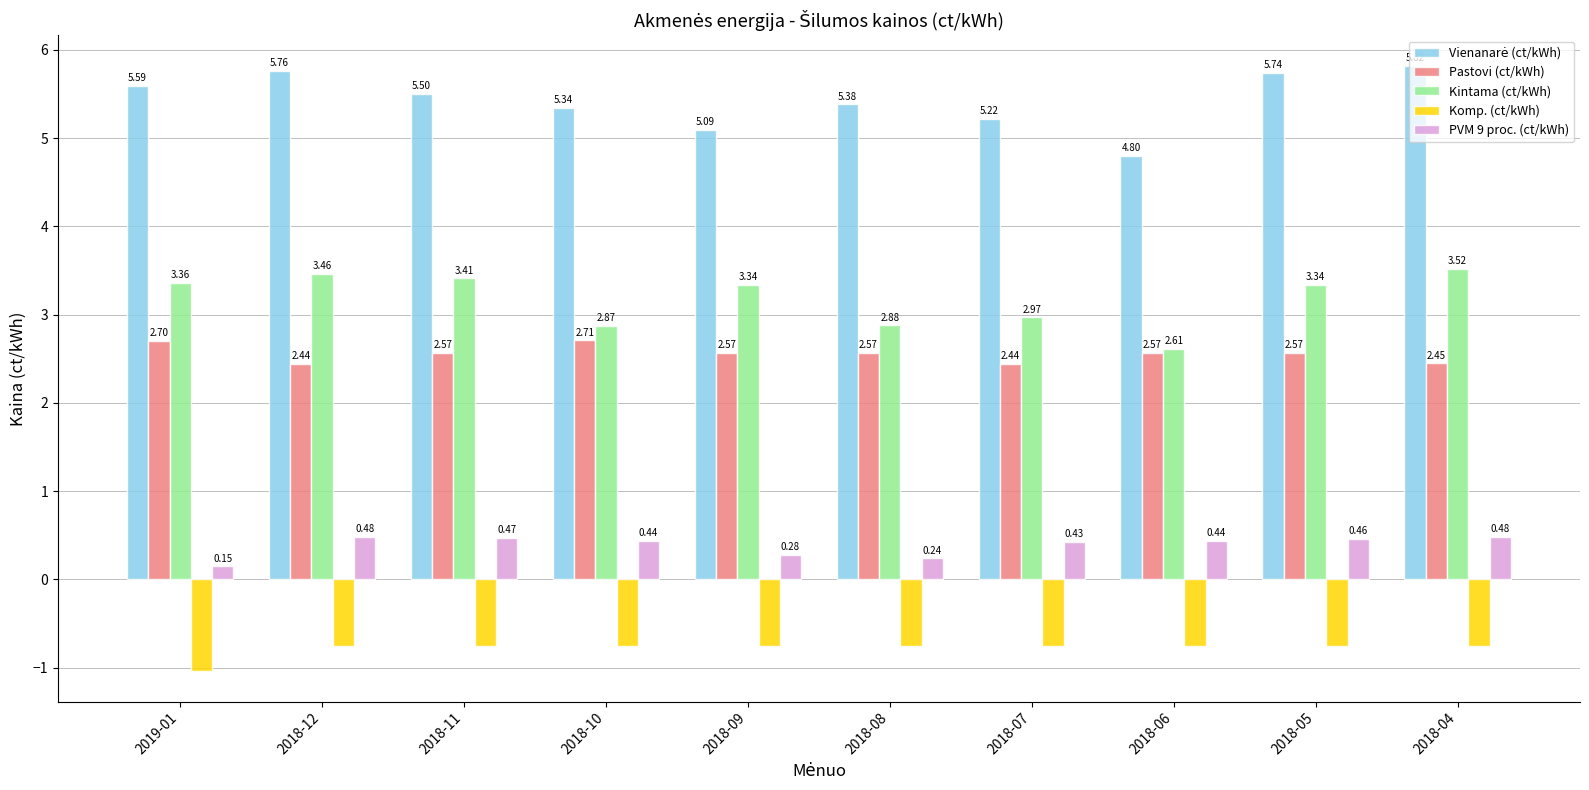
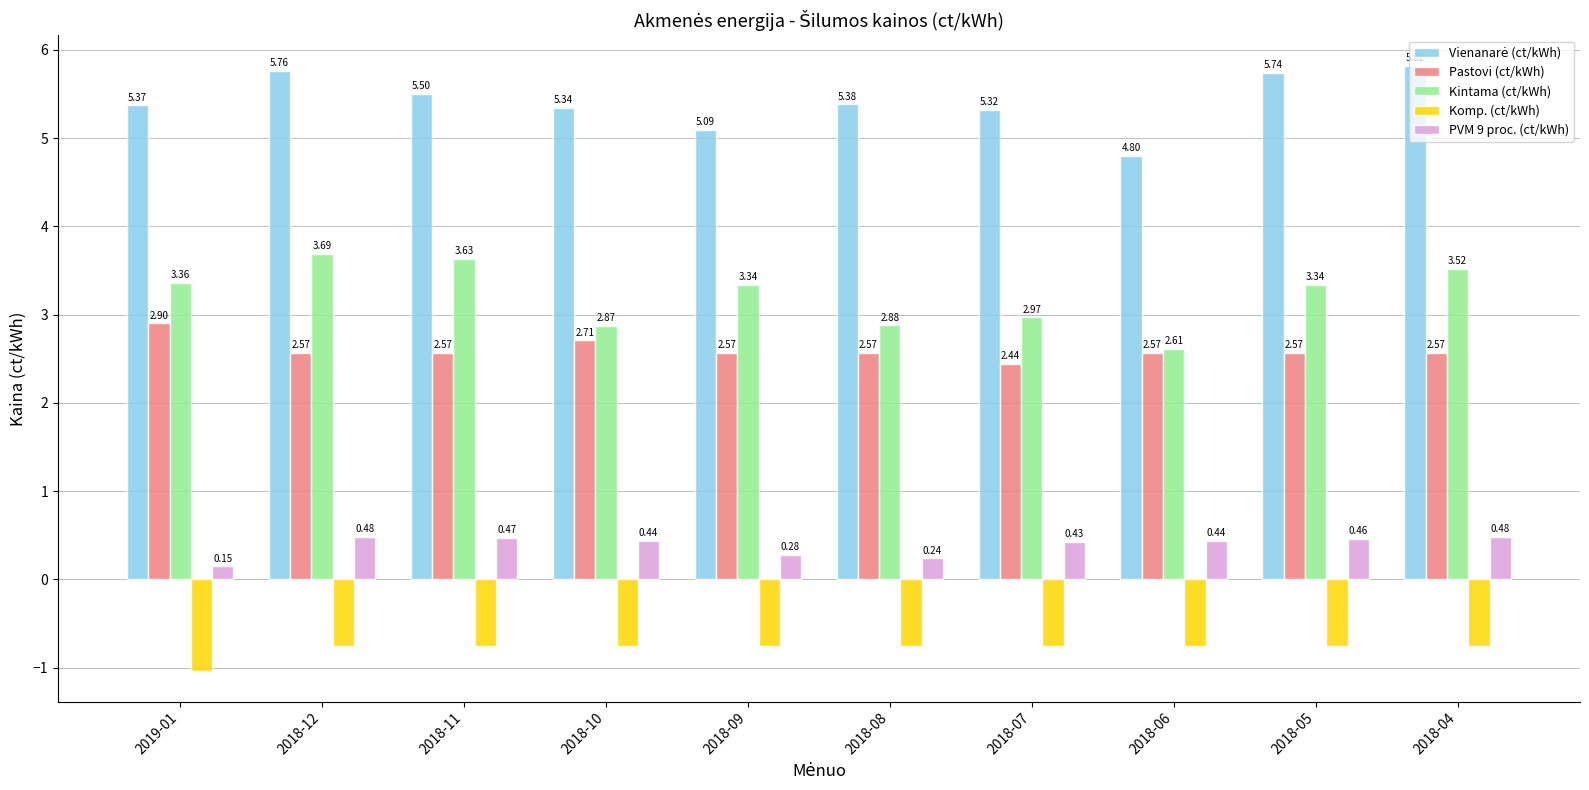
  {
    "Vienanarė (ct/kWh)": {
-     "2019-01": 5.59,
+     "2019-01": 5.37,
      "2018-12": 5.76,
      "2018-11": 5.50,
      "2018-10": 5.34,
      "2018-09": 5.09,
      "2018-08": 5.38,
-     "2018-07": 5.22,
+     "2018-07": 5.32,
      "2018-06": 4.80,
      "2018-05": 5.74
    },
    "Pastovi (ct/kWh)": {
-     "2019-01": 2.70,
-     "2018-12": 2.44,
+     "2019-01": 2.90,
+     "2018-12": 2.57,
      "2018-11": 2.57,
      "2018-10": 2.71,
      "2018-09": 2.57,
      "2018-08": 2.57,
      "2018-07": 2.44,
      "2018-06": 2.57,
      "2018-05": 2.57,
-     "2018-04": 2.45
+     "2018-04": 2.57
    },
    "Kintama (ct/kWh)": {
      "2019-01": 3.36,
-     "2018-12": 3.46,
-     "2018-11": 3.41,
+     "2018-12": 3.69,
+     "2018-11": 3.63,
      "2018-10": 2.87,
      "2018-09": 3.34,
      "2018-08": 2.88,
      "2018-07": 2.97,
      "2018-06": 2.61,
      "2018-05": 3.34,
      "2018-04": 3.52
    },
    "Komp. (ct/kWh)": {
      "2019-01": -1.0,
      "2018-12": -0.8,
      "2018-11": -0.8,
      "2018-10": -0.8,
      "2018-09": -0.8,
      "2018-08": -0.8,
      "2018-07": -0.8,
      "2018-06": -0.8,
      "2018-05": -0.8,
      "2018-04": -0.8
    },
    "PVM 9 proc. (ct/kWh)": {
      "2019-01": 0.15,
      "2018-12": 0.48,
      "2018-11": 0.47,
      "2018-10": 0.44,
      "2018-09": 0.28,
      "2018-08": 0.24,
      "2018-07": 0.43,
      "2018-06": 0.44,
      "2018-05": 0.46,
      "2018-04": 0.48
    }
  }
